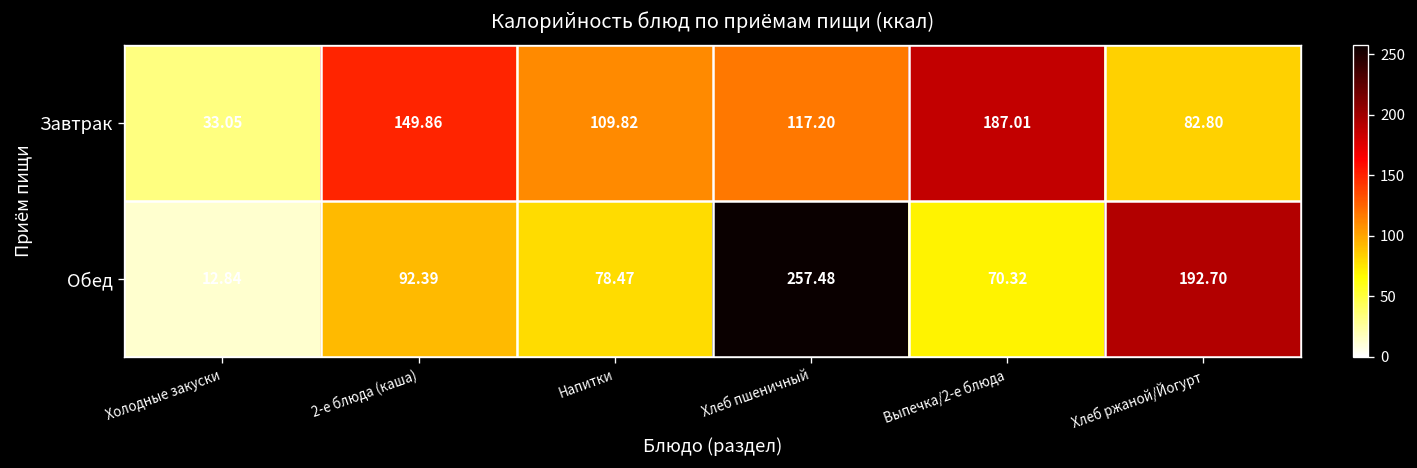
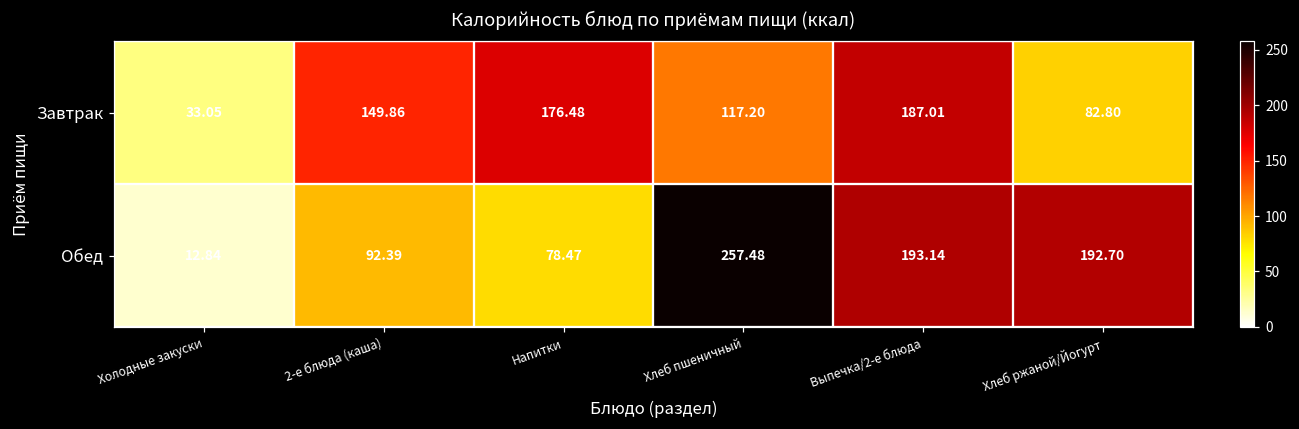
  {
    "Завтрак": {
      "Холодные закуски": 33.05,
      "2-е блюда (каша)": 149.86,
-     "Напитки": 109.82,
+     "Напитки": 176.48,
      "Хлеб пшеничный": 117.20,
      "Выпечка/2-е блюда": 187.01,
      "Хлеб ржаной/Йогурт": 82.80
    },
    "Обед": {
      "Холодные закуски": 12.84,
      "2-е блюда (каша)": 92.39,
      "Напитки": 78.47,
      "Хлеб пшеничный": 257.48,
-     "Выпечка/2-е блюда": 70.32,
+     "Выпечка/2-е блюда": 193.14,
      "Хлеб ржаной/Йогурт": 192.70
    }
  }
